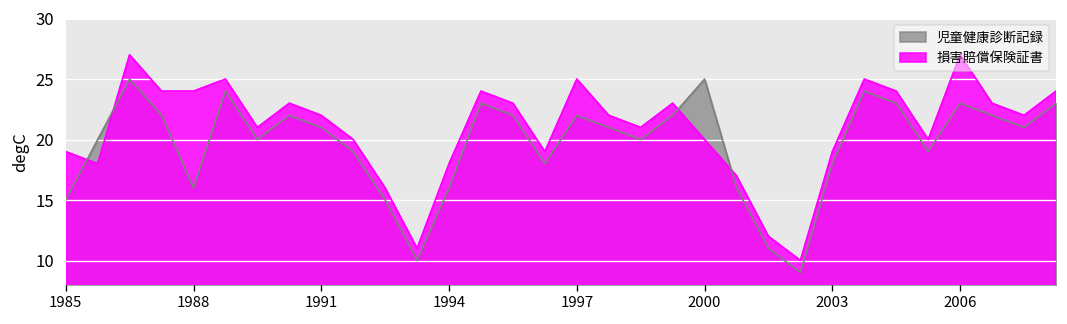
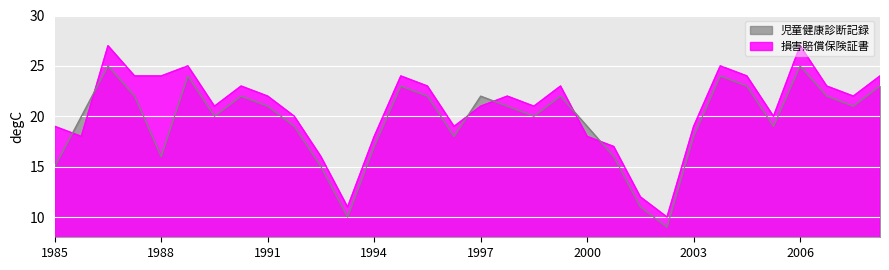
  {
    "児童健康診断記録": {
      "1985": 15,
      "1988": 16,
      "1991": 21,
-     "1994": 16,
+     "1994": 17,
      "1997": 22,
-     "2000": 25,
+     "2000": 19,
      "2003": 18,
-     "2006": 23
+     "2006": 25
    },
    "損害賠償保険証書": {
      "1985": 19,
      "1988": 24,
      "1991": 22,
      "1994": 18,
-     "1997": 25,
-     "2000": 20,
+     "1997": 21,
+     "2000": 18,
      "2003": 19
    }
  }
